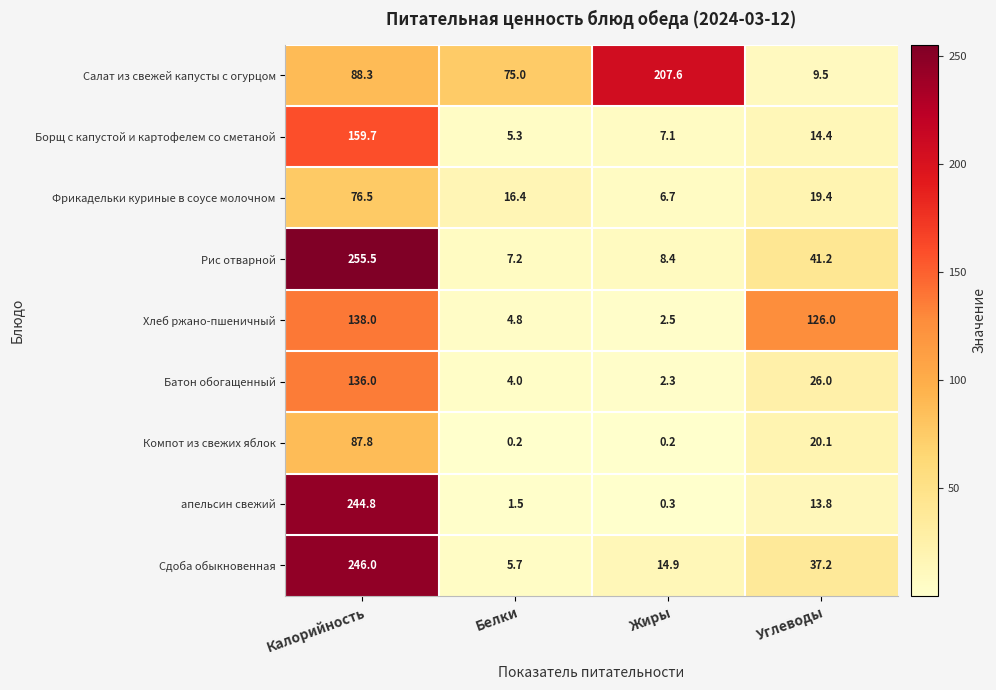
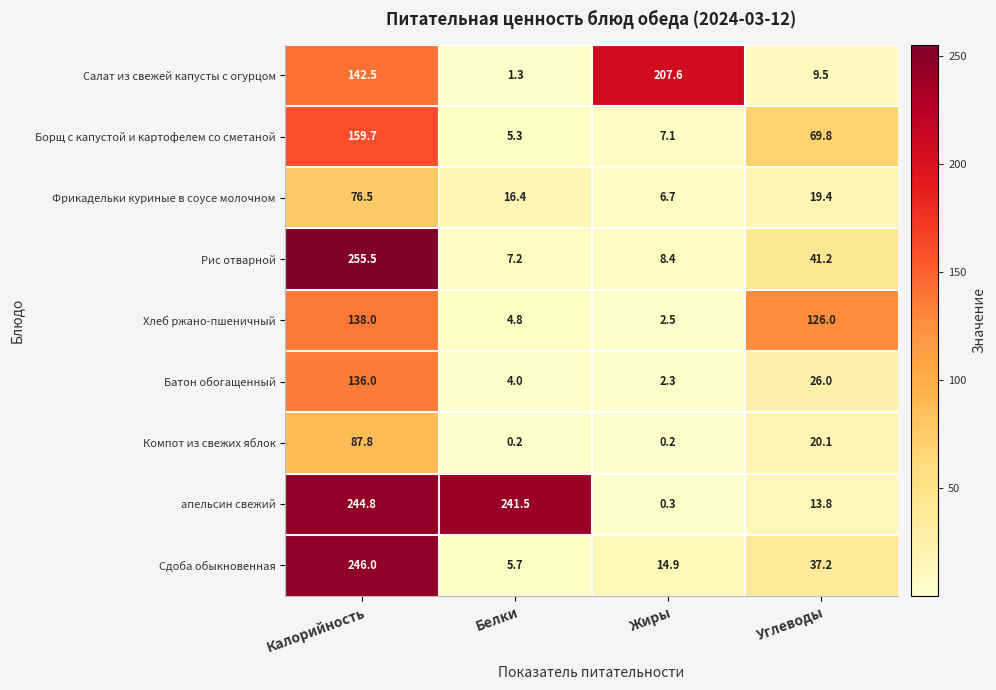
  {
    "Салат из свежей капусты с огурцом": {
-     "Калорийность": 88.3,
-     "Белки": 75.0,
+     "Калорийность": 142.5,
+     "Белки": 1.3,
      "Жиры": 207.6,
      "Углеводы": 9.5
    },
    "Борщ с капустой и картофелем со сметаной": {
      "Калорийность": 159.7,
      "Белки": 5.3,
      "Жиры": 7.1,
-     "Углеводы": 14.4
+     "Углеводы": 69.8
    },
    "Фрикадельки куриные в соусе молочном": {
      "Калорийность": 76.5,
      "Белки": 16.4,
      "Жиры": 6.7,
      "Углеводы": 19.4
    },
    "Рис отварной": {
      "Калорийность": 255.5,
      "Белки": 7.2,
      "Жиры": 8.4,
      "Углеводы": 41.2
    },
    "Хлеб ржано-пшеничный": {
      "Калорийность": 138.0,
      "Белки": 4.8,
      "Жиры": 2.5,
      "Углеводы": 126.0
    },
    "Батон обогащенный": {
      "Калорийность": 136.0,
      "Белки": 4.0,
      "Жиры": 2.3,
      "Углеводы": 26.0
    },
    "Компот из свежих яблок": {
      "Калорийность": 87.8,
      "Белки": 0.2,
      "Жиры": 0.2,
      "Углеводы": 20.1
    },
    "апельсин свежий": {
      "Калорийность": 244.8,
-     "Белки": 1.5,
+     "Белки": 241.5,
      "Жиры": 0.3,
      "Углеводы": 13.8
    },
    "Сдоба обыкновенная": {
      "Калорийность": 246.0,
      "Белки": 5.7,
      "Жиры": 14.9,
      "Углеводы": 37.2
    }
  }
